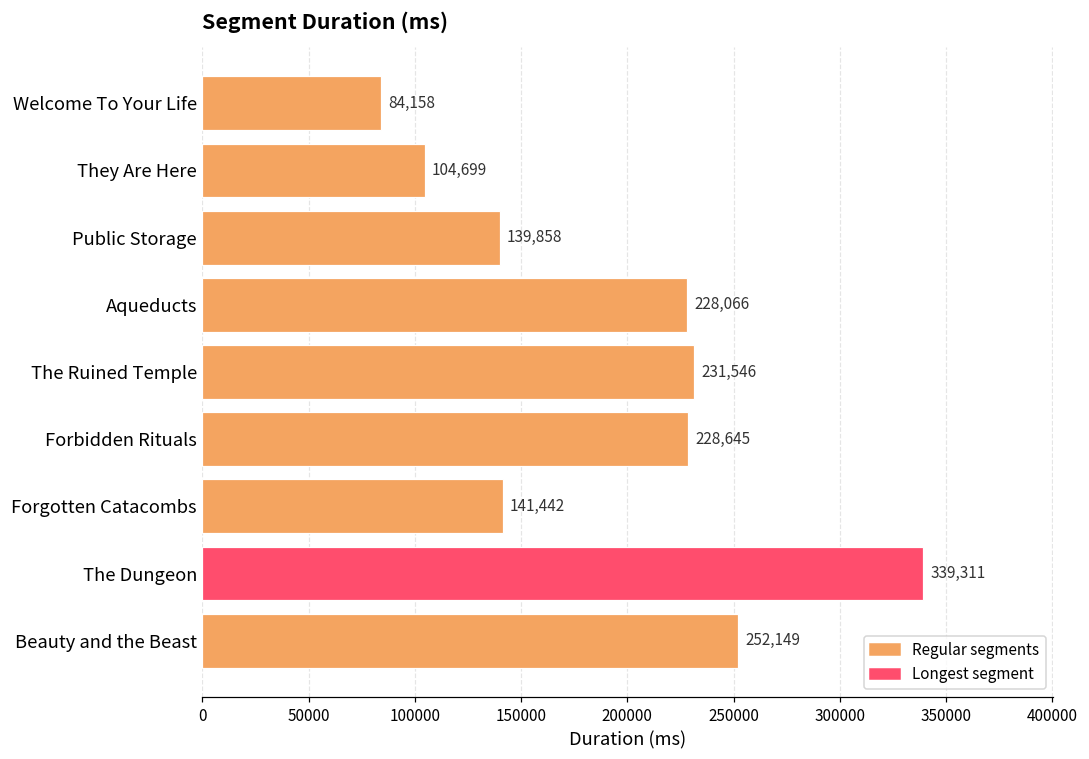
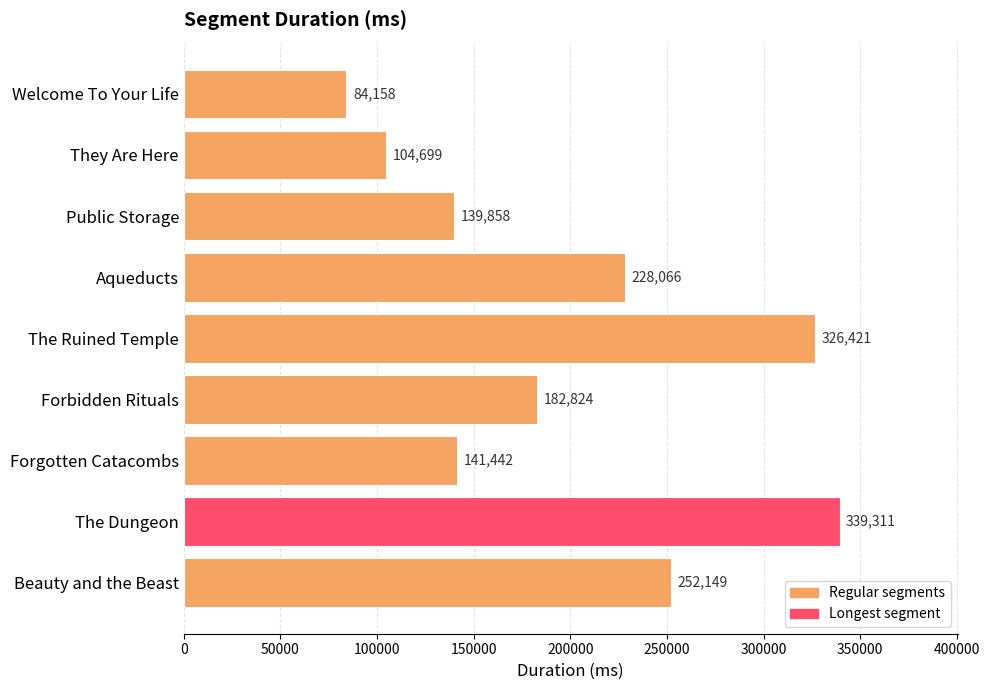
  {
    "Welcome To Your Life": "84,158",
    "They Are Here": "104,699",
    "Public Storage": "139,858",
    "Aqueducts": "228,066",
-   "The Ruined Temple": "231,546",
-   "Forbidden Rituals": "228,645",
+   "The Ruined Temple": "326,421",
+   "Forbidden Rituals": "182,824",
    "Forgotten Catacombs": "141,442",
    "The Dungeon": "339,311",
    "Beauty and the Beast": "252,149"
  }
